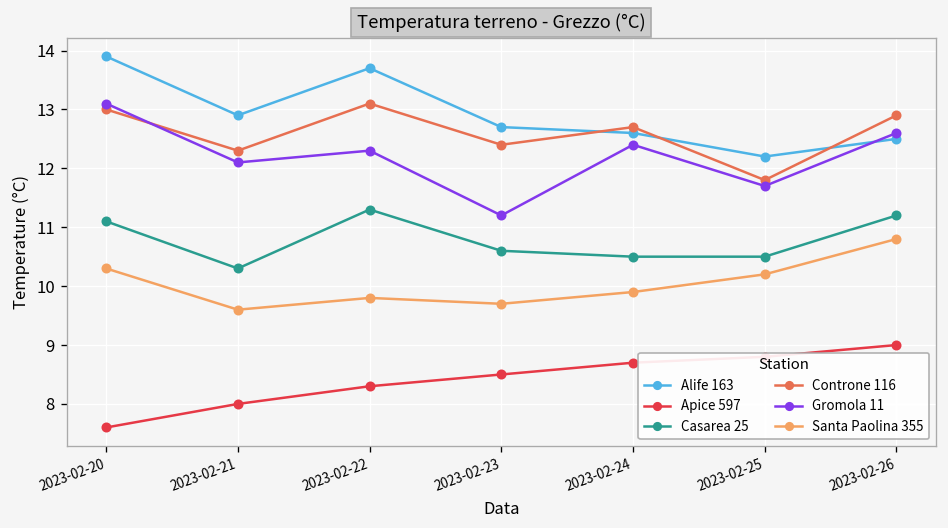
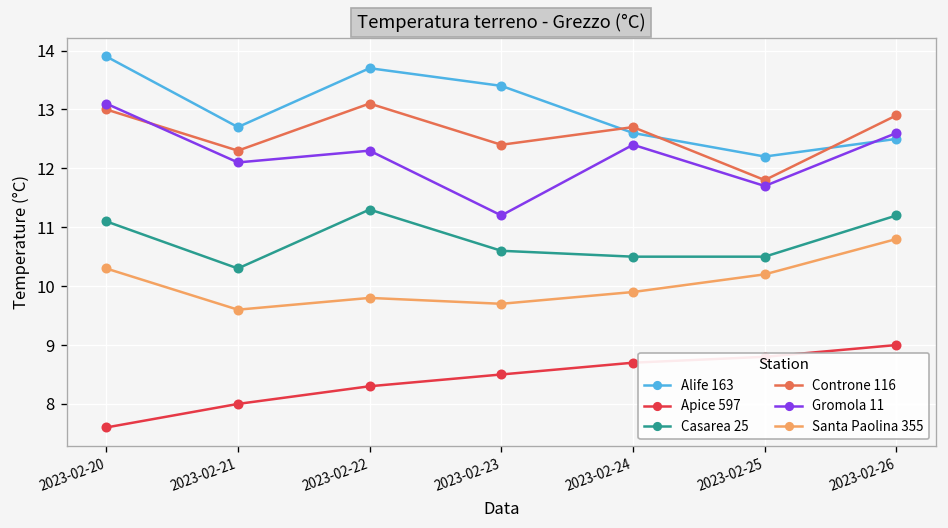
  {
    "Alife 163": {
      "2023-02-20": 13.9,
-     "2023-02-21": 12.9,
+     "2023-02-21": 12.7,
      "2023-02-22": 13.7,
-     "2023-02-23": 12.7,
+     "2023-02-23": 13.4,
      "2023-02-24": 12.6,
      "2023-02-25": 12.2,
      "2023-02-26": 12.5
    },
    "Casarea 25": {
      "2023-02-20": 11.1,
      "2023-02-21": 10.3,
      "2023-02-22": 11.3,
      "2023-02-23": 10.6,
      "2023-02-24": 10.5,
      "2023-02-25": 10.5,
      "2023-02-26": 11.2
    },
    "Gromola 11": {
      "2023-02-20": 13.1,
      "2023-02-21": 12.1,
      "2023-02-22": 12.3,
      "2023-02-23": 11.2,
      "2023-02-24": 12.4,
      "2023-02-25": 11.7,
      "2023-02-26": 12.6
    }
  }
